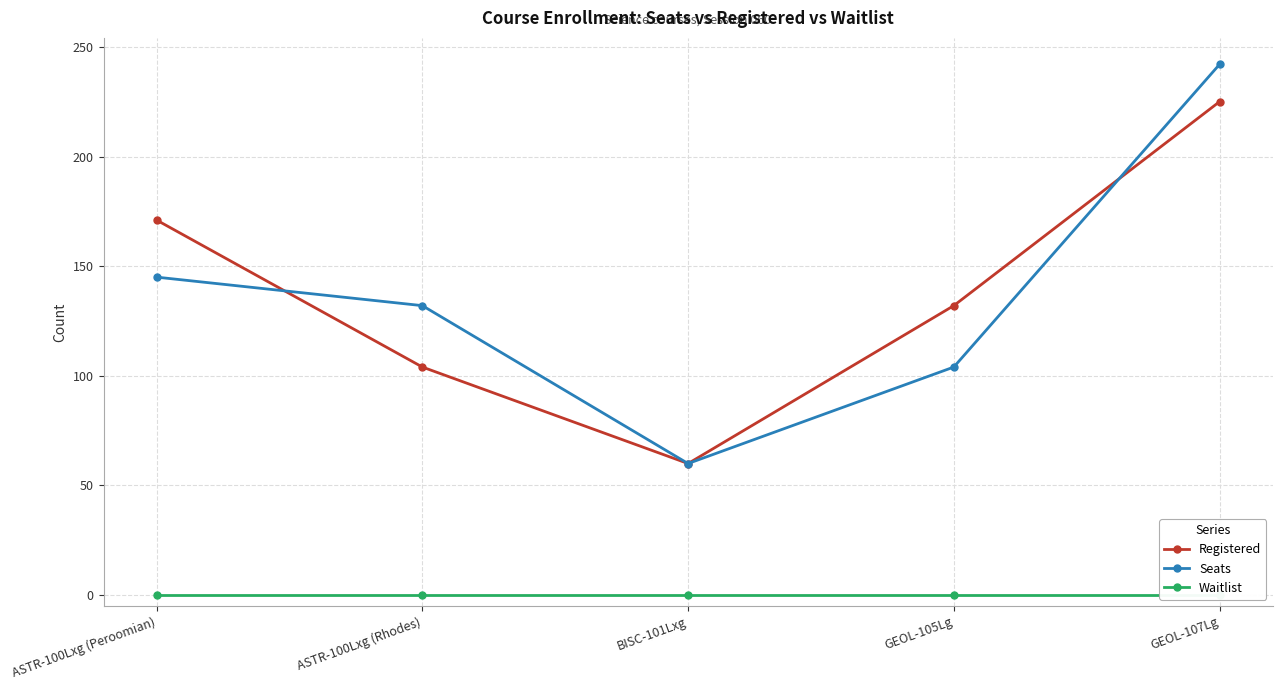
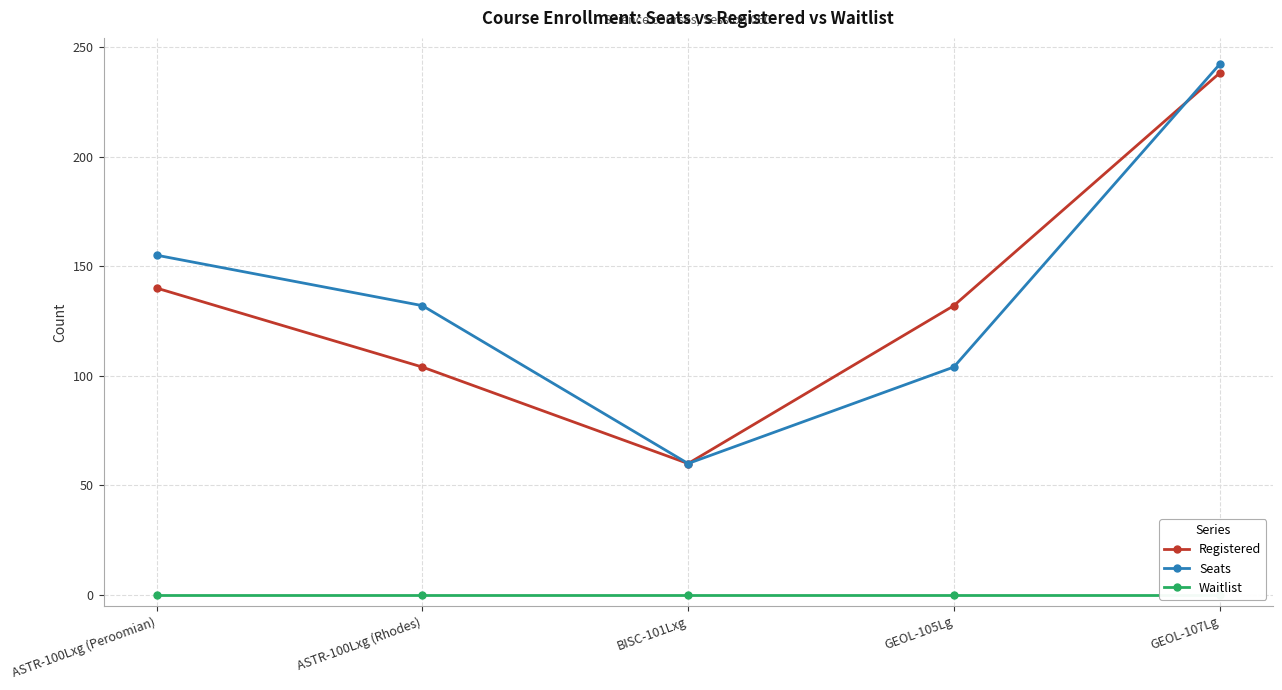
  {
    "Registered": {
-     "ASTR-100Lxg (Peroomian)": 171,
+     "ASTR-100Lxg (Peroomian)": 140,
      "ASTR-100Lxg (Rhodes)": 104,
      "GEOL-105Lg": 132,
-     "GEOL-107Lg": 225
+     "GEOL-107Lg": 238
    },
    "Seats": {
-     "ASTR-100Lxg (Peroomian)": 145,
+     "ASTR-100Lxg (Peroomian)": 155,
      "ASTR-100Lxg (Rhodes)": 132,
      "GEOL-105Lg": 104,
      "GEOL-107Lg": 242
    },
    "Waitlist": {
      "ASTR-100Lxg (Peroomian)": 0,
      "ASTR-100Lxg (Rhodes)": 0,
      "BISC-101Lxg": 0,
      "GEOL-105Lg": 0
    }
  }
